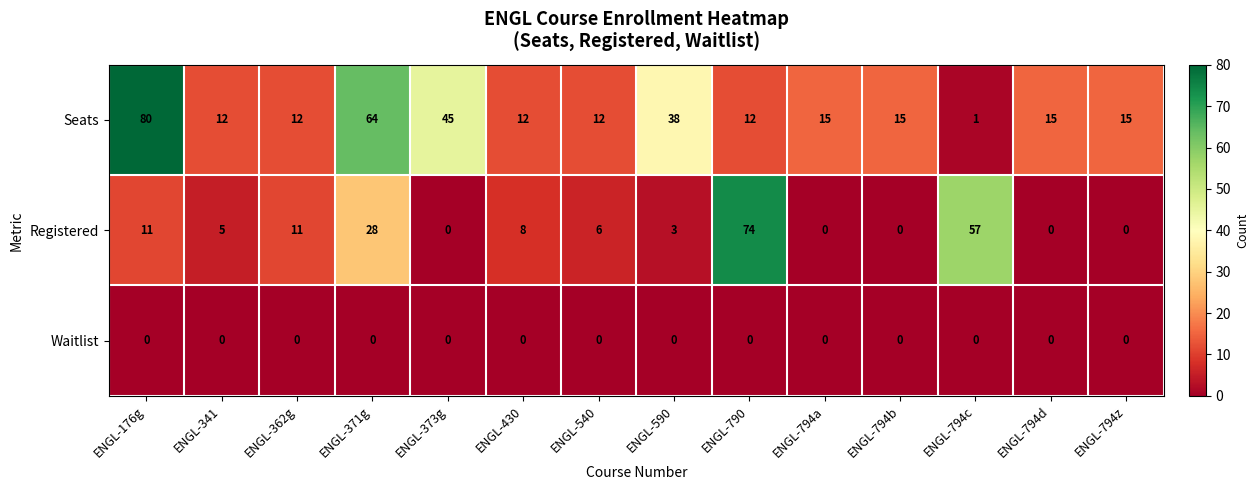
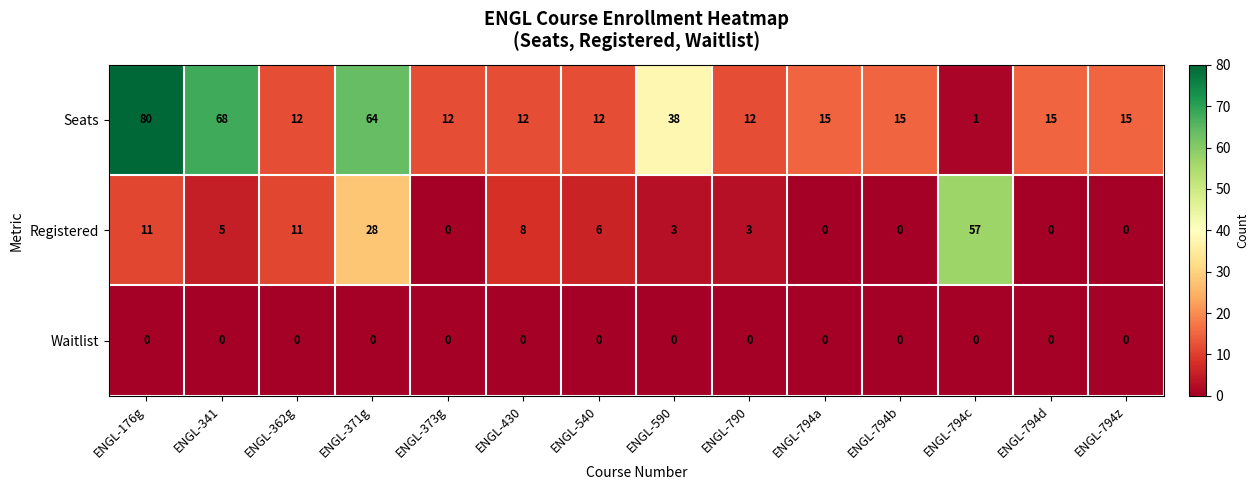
  {
    "Seats": {
      "ENGL-176g": 80,
-     "ENGL-341": 12,
+     "ENGL-341": 68,
      "ENGL-362g": 12,
      "ENGL-371g": 64,
-     "ENGL-373g": 45,
+     "ENGL-373g": 12,
      "ENGL-430": 12,
      "ENGL-540": 12,
      "ENGL-590": 38,
      "ENGL-790": 12,
      "ENGL-794a": 15,
      "ENGL-794b": 15,
      "ENGL-794c": 1,
      "ENGL-794d": 15,
      "ENGL-794z": 15
    },
    "Registered": {
      "ENGL-176g": 11,
      "ENGL-341": 5,
      "ENGL-362g": 11,
      "ENGL-371g": 28,
      "ENGL-373g": 0,
      "ENGL-430": 8,
      "ENGL-540": 6,
      "ENGL-590": 3,
-     "ENGL-790": 74,
+     "ENGL-790": 3,
      "ENGL-794a": 0,
      "ENGL-794b": 0,
      "ENGL-794c": 57,
      "ENGL-794d": 0,
      "ENGL-794z": 0
    },
    "Waitlist": {
      "ENGL-176g": 0,
      "ENGL-341": 0,
      "ENGL-362g": 0,
      "ENGL-371g": 0,
      "ENGL-373g": 0,
      "ENGL-430": 0,
      "ENGL-540": 0,
      "ENGL-590": 0,
      "ENGL-790": 0,
      "ENGL-794a": 0,
      "ENGL-794b": 0,
      "ENGL-794c": 0,
      "ENGL-794d": 0,
      "ENGL-794z": 0
    }
  }
